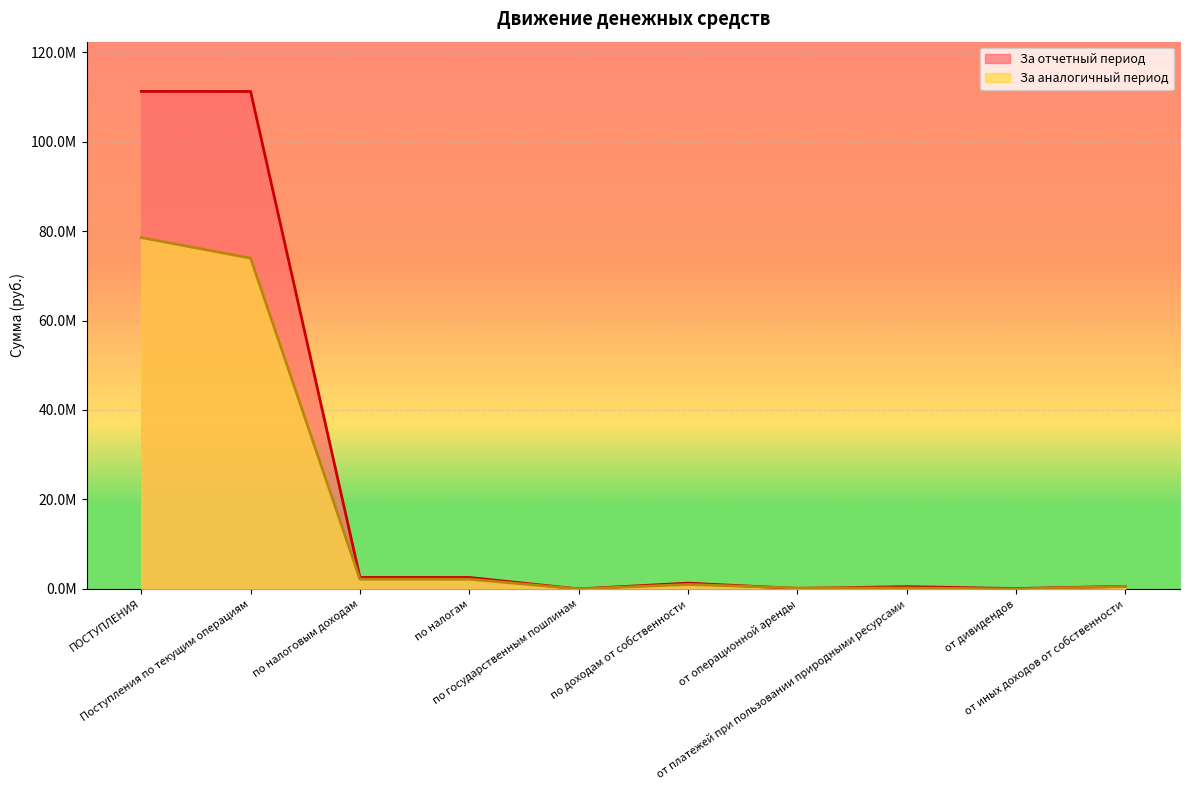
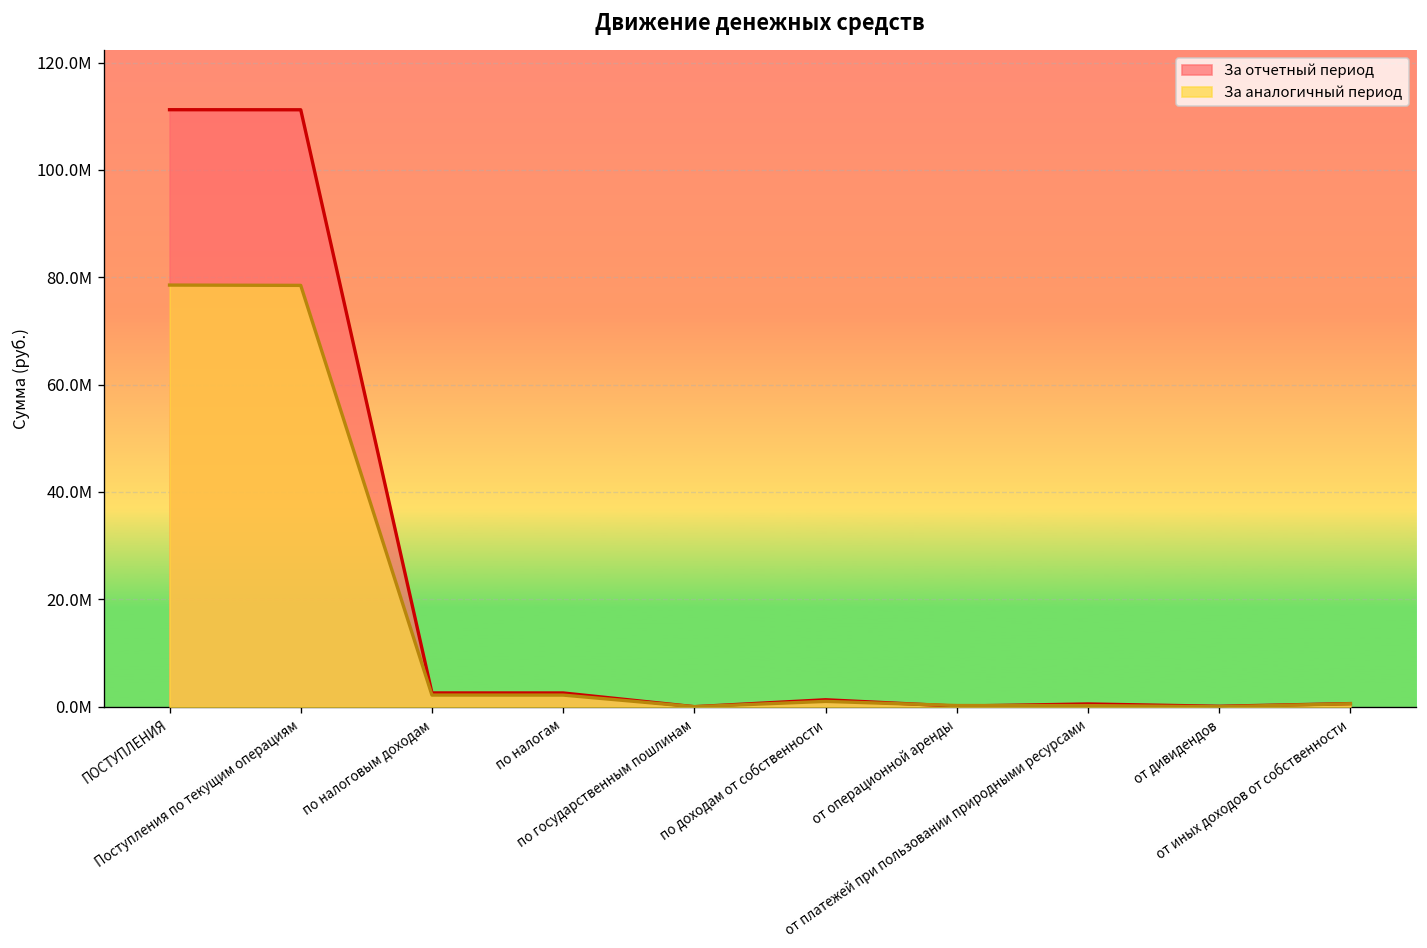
  {
    "За отчетный период": {
      "ПОСТУПЛЕНИЯ": 111000000,
      "Поступления по текущим операциям": 111000000
    },
    "За аналогичный период": {
      "ПОСТУПЛЕНИЯ": 79000000,
-     "Поступления по текущим операциям": 74000000
+     "Поступления по текущим операциям": 78000000
    }
  }
